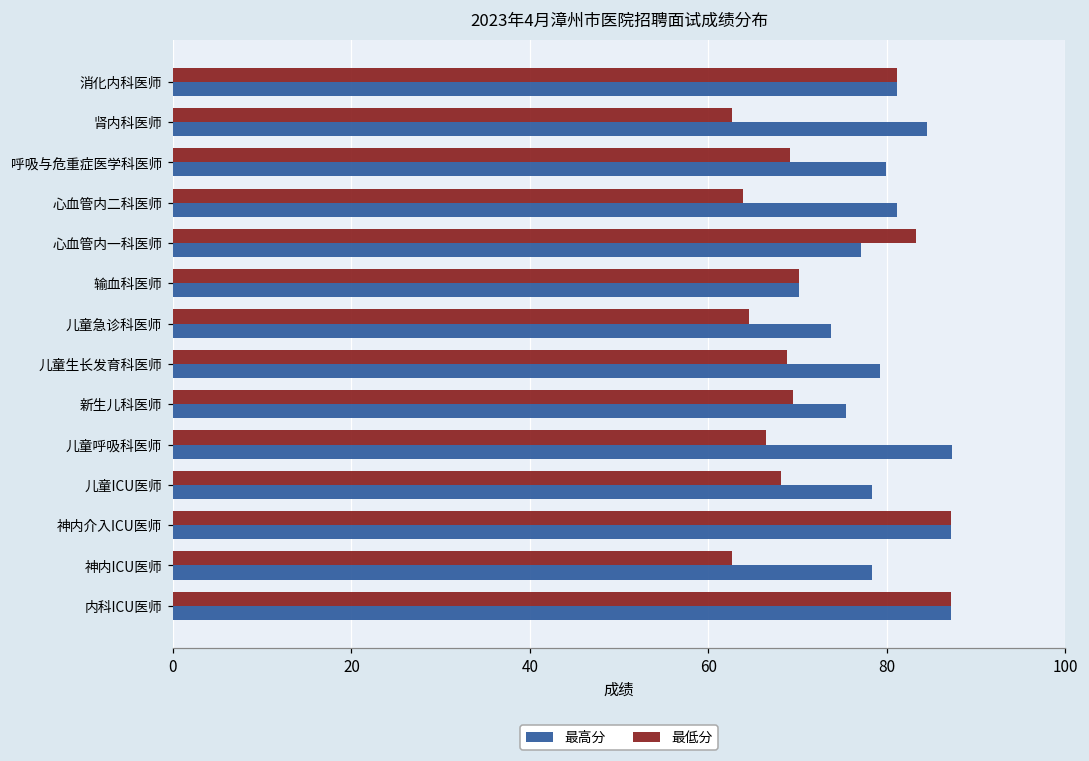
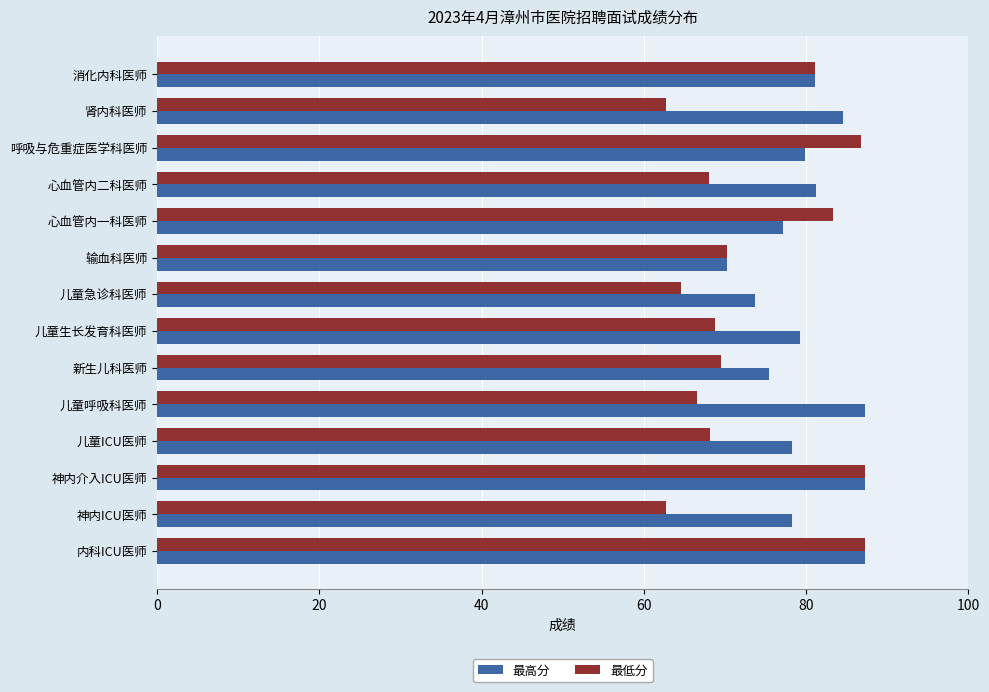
  {
    "最高分": {
      "消化内科医师": 81,
      "肾内科医师": 85,
      "呼吸与危重症医学科医师": 80,
      "心血管内二科医师": 81,
      "心血管内一科医师": 77,
      "输血科医师": 70,
      "儿童急诊科医师": 74,
      "儿童生长发育科医师": 79,
      "新生儿科医师": 75,
      "儿童呼吸科医师": 87,
      "儿童ICU医师": 78,
      "神内介入ICU医师": 87,
      "神内ICU医师": 78,
      "内科ICU医师": 87
    },
    "最低分": {
      "消化内科医师": 81,
      "肾内科医师": 63,
-     "呼吸与危重症医学科医师": 69,
-     "心血管内二科医师": 64,
+     "呼吸与危重症医学科医师": 87,
+     "心血管内二科医师": 68,
      "心血管内一科医师": 83,
      "输血科医师": 70,
      "儿童急诊科医师": 65,
      "儿童生长发育科医师": 69,
      "新生儿科医师": 70,
      "儿童呼吸科医师": 67,
      "儿童ICU医师": 68,
      "神内介入ICU医师": 87,
      "神内ICU医师": 63,
      "内科ICU医师": 87
    }
  }
